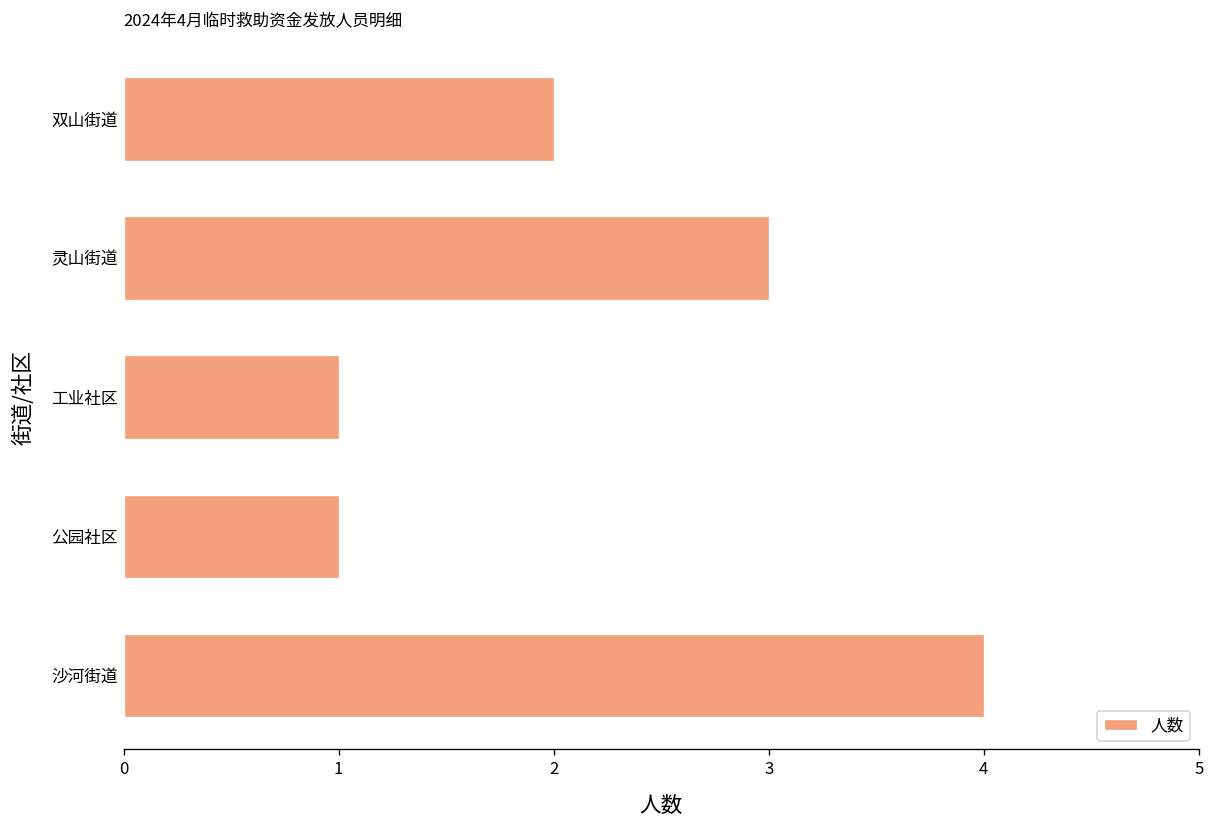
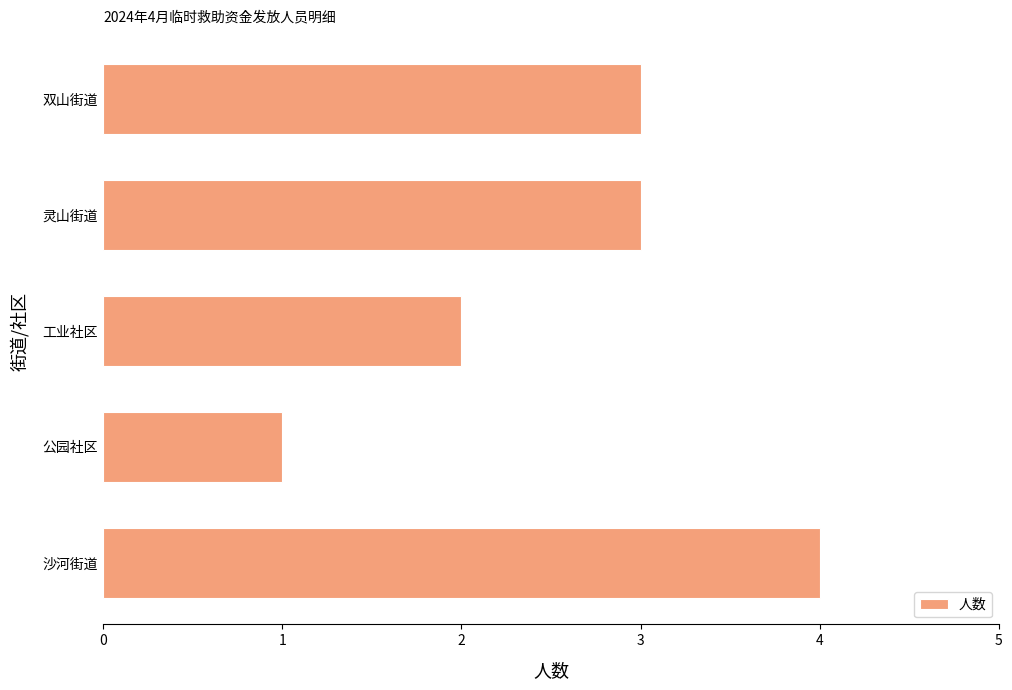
  {
-   "双山街道": 2,
+   "双山街道": 3,
    "灵山街道": 3,
-   "工业社区": 1,
+   "工业社区": 2,
    "公园社区": 1,
    "沙河街道": 4
  }
